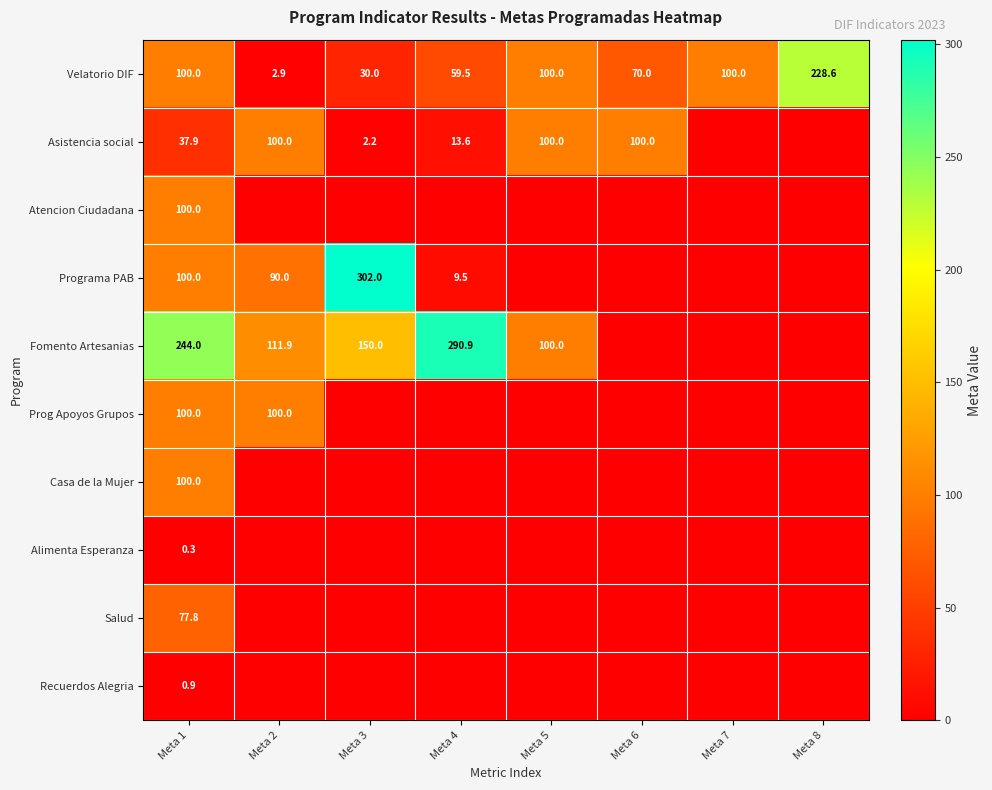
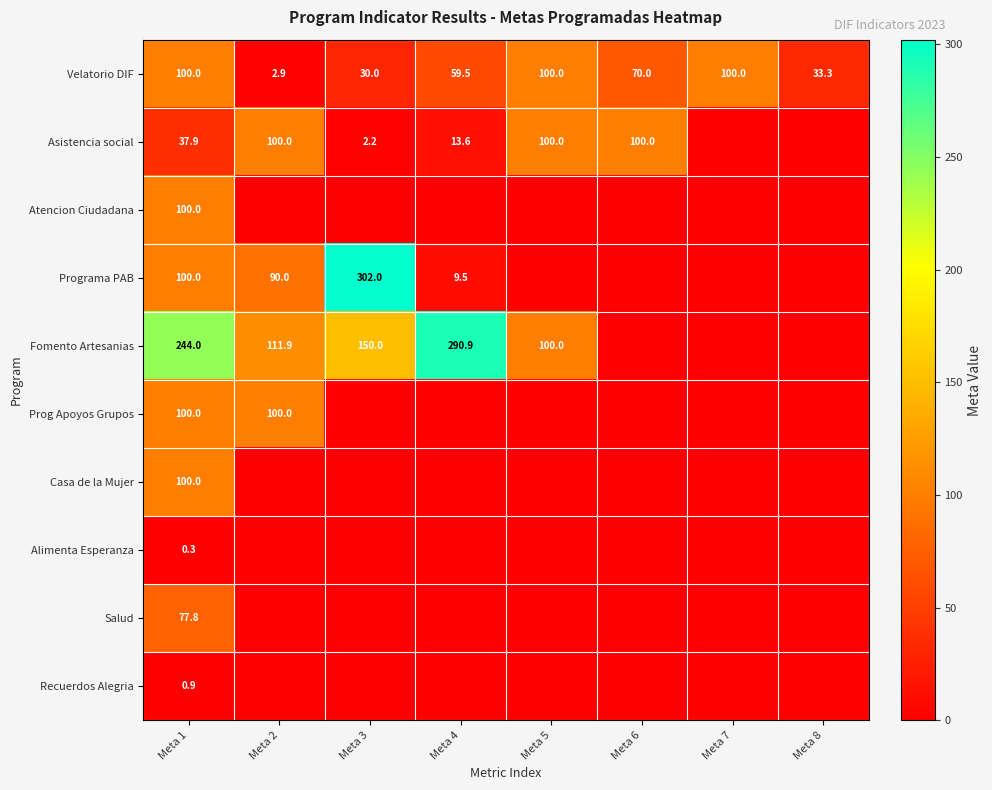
  {
    "Velatorio DIF": {
      "Meta 1": 100.0,
      "Meta 2": 2.9,
      "Meta 3": 30.0,
      "Meta 4": 59.5,
      "Meta 5": 100.0,
      "Meta 6": 70.0,
      "Meta 7": 100.0,
-     "Meta 8": 228.6
+     "Meta 8": 33.3
    },
    "Asistencia social": {
      "Meta 1": 37.9,
      "Meta 2": 100.0,
      "Meta 3": 2.2,
      "Meta 4": 13.6,
      "Meta 5": 100.0,
      "Meta 6": 100.0
    },
    "Atencion Ciudadana": {
      "Meta 1": 100.0
    },
    "Programa PAB": {
      "Meta 1": 100.0,
      "Meta 2": 90.0,
      "Meta 3": 302.0,
      "Meta 4": 9.5
    },
    "Fomento Artesanias": {
      "Meta 1": 244.0,
      "Meta 2": 111.9,
      "Meta 3": 150.0,
      "Meta 4": 290.9,
      "Meta 5": 100.0
    },
    "Prog Apoyos Grupos": {
      "Meta 1": 100.0,
      "Meta 2": 100.0
    },
    "Casa de la Mujer": {
      "Meta 1": 100.0
    },
    "Alimenta Esperanza": {
      "Meta 1": 0.3
    },
    "Salud": {
      "Meta 1": 77.8
    },
    "Recuerdos Alegria": {
      "Meta 1": 0.9
    }
  }
